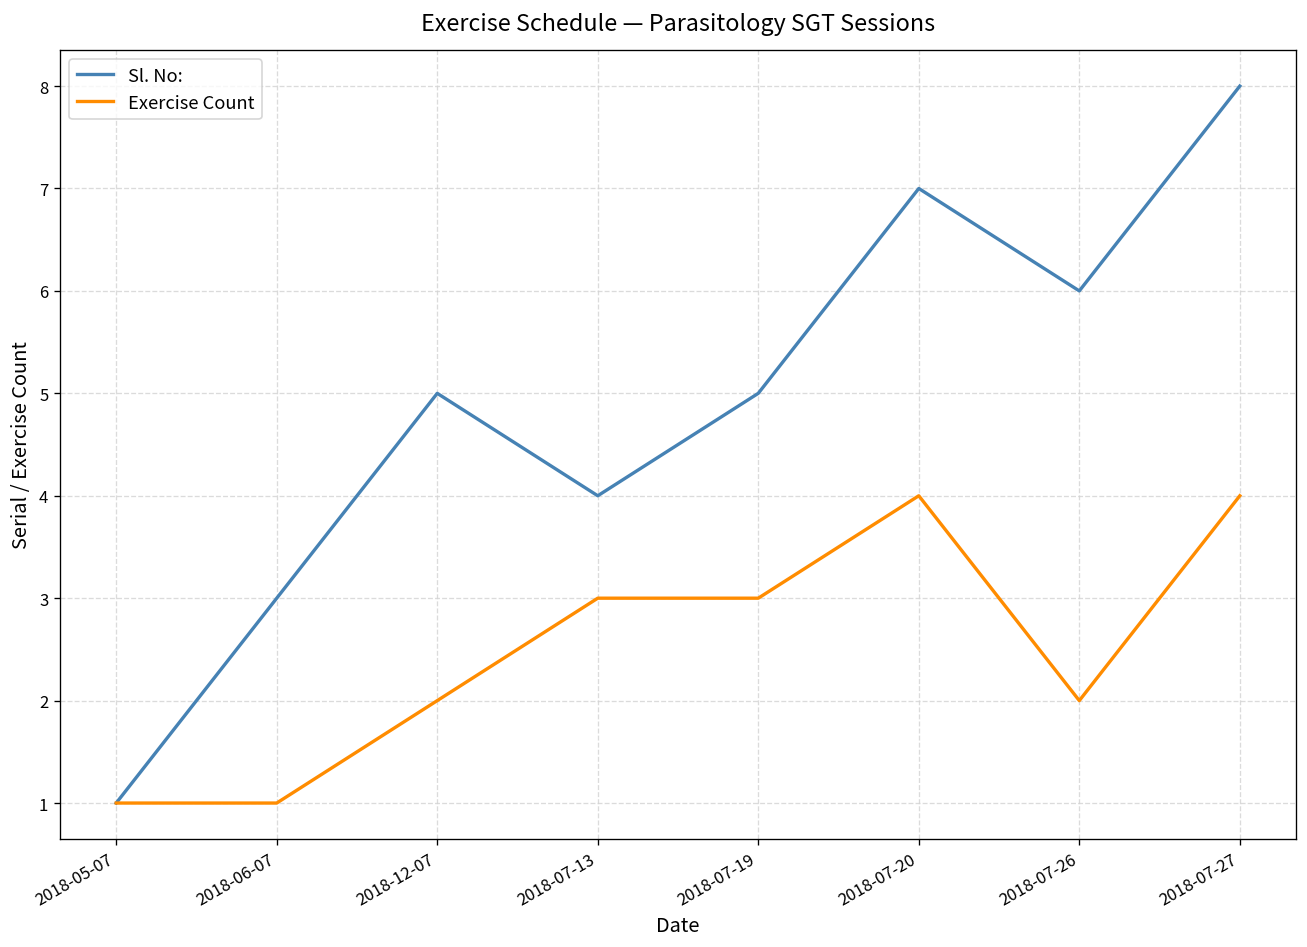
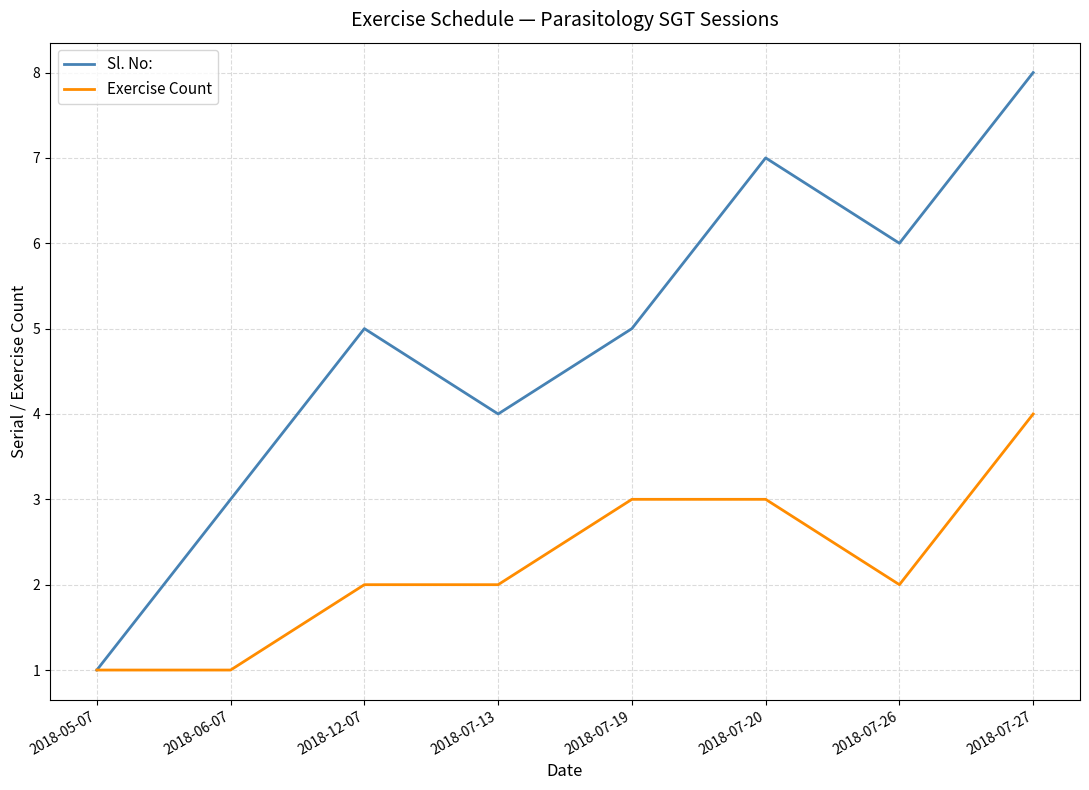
  {
    "Sl. No:": {
      "2018-06-07": 3,
      "2018-12-07": 5,
      "2018-07-13": 4,
      "2018-07-19": 5,
      "2018-07-20": 7,
      "2018-07-26": 6,
      "2018-07-27": 8
    },
    "Exercise Count": {
      "2018-06-07": 1,
      "2018-12-07": 2,
-     "2018-07-13": 3,
+     "2018-07-13": 2,
      "2018-07-19": 3,
-     "2018-07-20": 4,
+     "2018-07-20": 3,
      "2018-07-26": 2,
      "2018-07-27": 4
    }
  }
